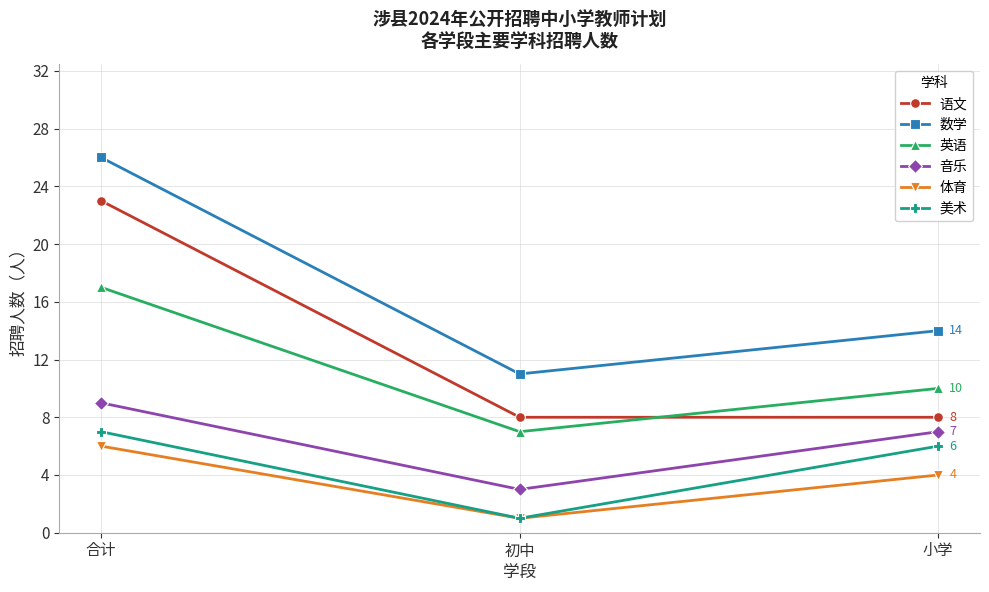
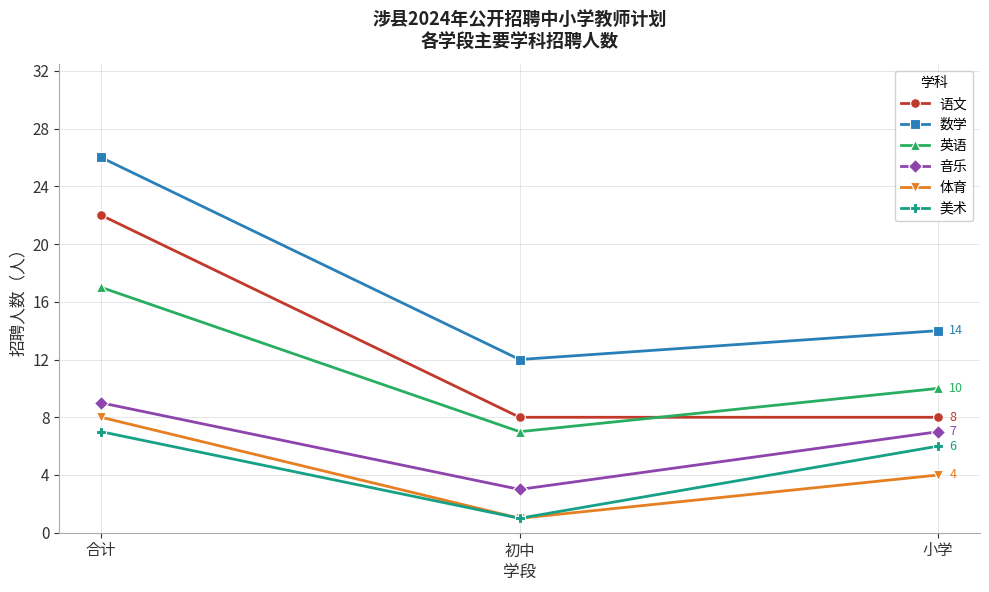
  {
    "语文": {
-     "合计": 23,
+     "合计": 22,
      "初中": 8
    },
    "数学": {
      "合计": 26,
-     "初中": 11
+     "初中": 12
    },
    "音乐": {
      "小学": 7
    },
    "体育": {
-     "合计": 6
+     "合计": 8
    }
  }
